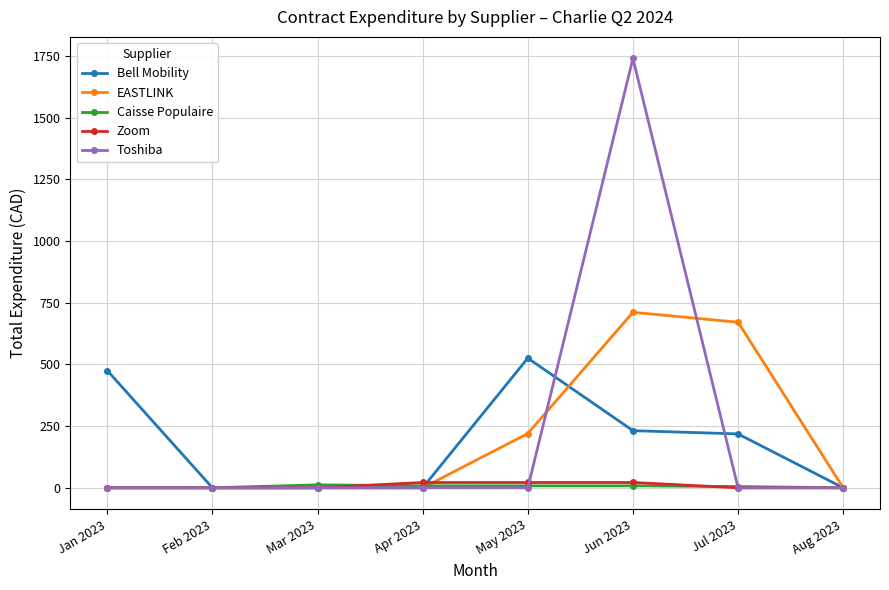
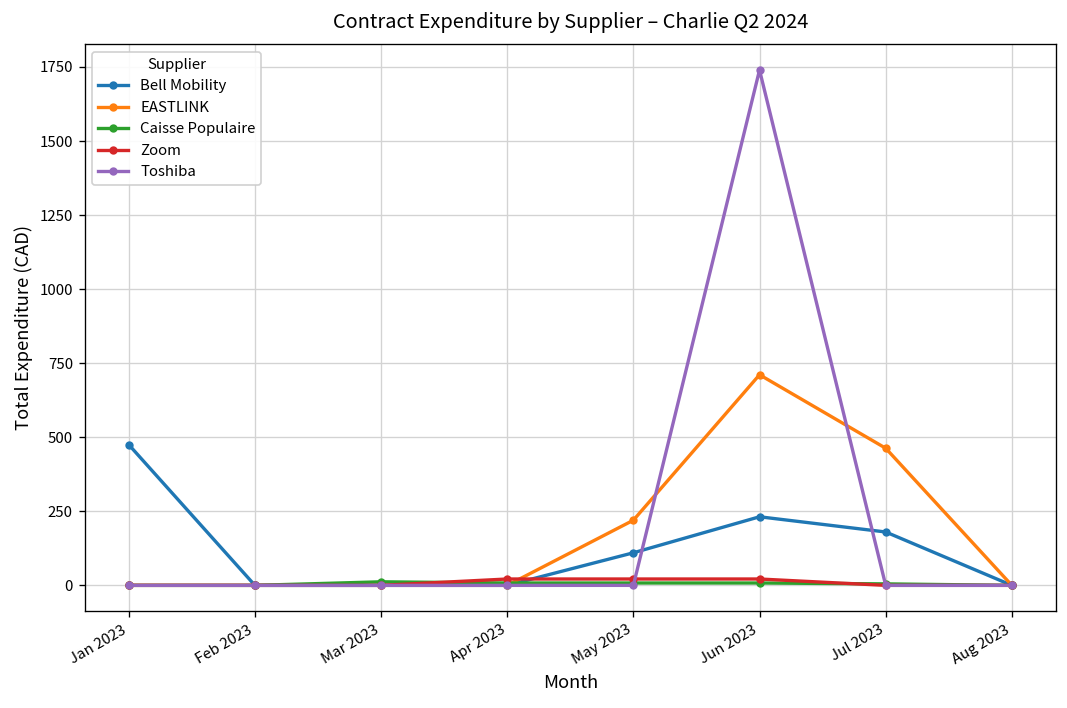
  {
    "Bell Mobility": {
      "Jan 2023": 480,
-     "May 2023": 530,
+     "May 2023": 110,
      "Jun 2023": 230,
-     "Jul 2023": 220
+     "Jul 2023": 180
    },
    "EASTLINK": {
      "May 2023": 220,
      "Jun 2023": 710,
-     "Jul 2023": 670
+     "Jul 2023": 460
    },
    "Caisse Populaire": {
      "Mar 2023": 10,
      "Jun 2023": 10
    },
    "Zoom": {
      "Apr 2023": 20,
      "May 2023": 20,
      "Jun 2023": 20
    },
    "Toshiba": {
      "Jun 2023": 1740
    }
  }
